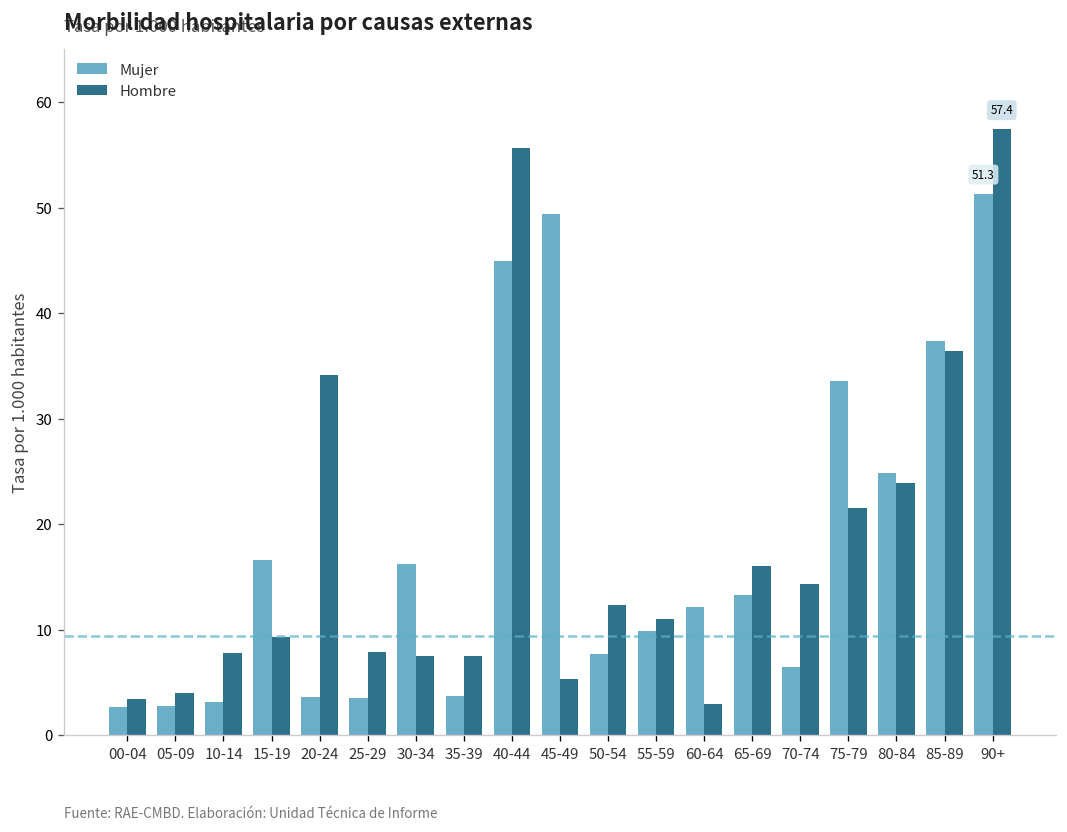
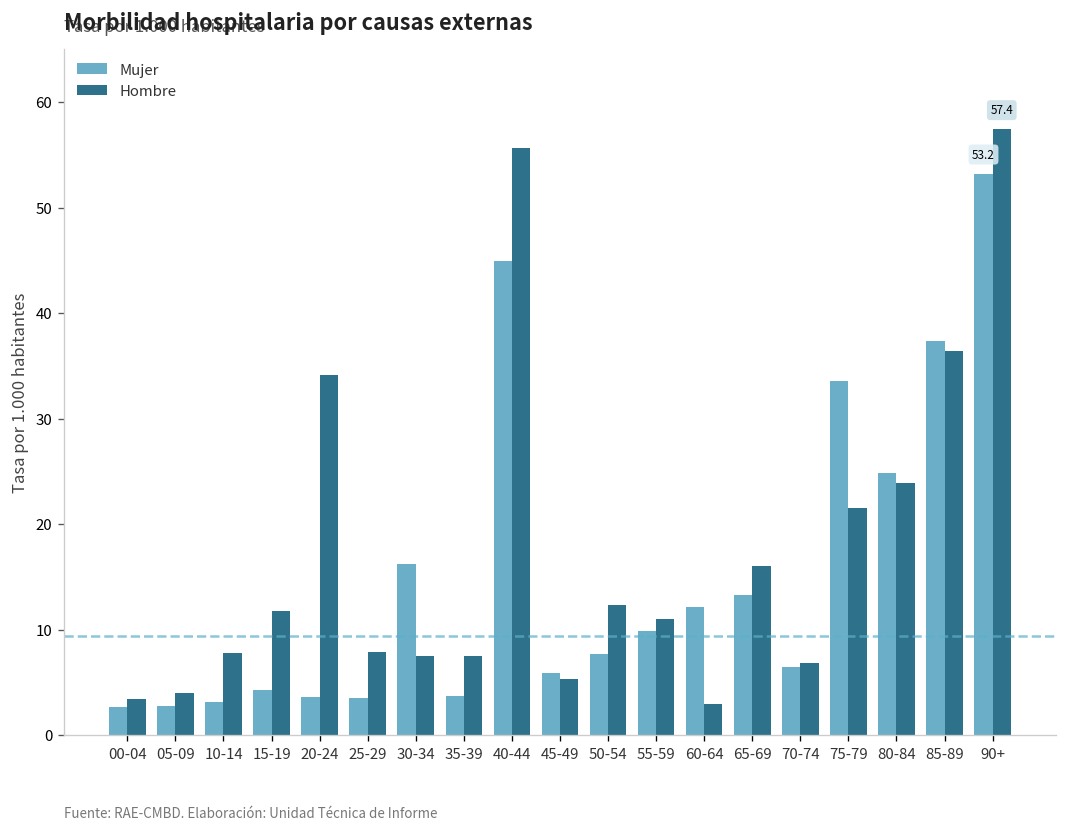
  {
    "Mujer": {
-     "15-19": 17,
-     "45-49": 49,
-     "90+": 51.3
+     "15-19": 4,
+     "45-49": 6,
+     "90+": 53.2
    },
    "Hombre": {
      "00-04": 3,
      "05-09": 4,
      "10-14": 8,
-     "15-19": 9,
+     "15-19": 12,
      "20-24": 34,
      "25-29": 8,
      "30-34": 7,
      "35-39": 8,
      "40-44": 56,
      "45-49": 5,
      "50-54": 12,
      "55-59": 11,
      "60-64": 3,
      "65-69": 16,
-     "70-74": 14,
+     "70-74": 7,
      "75-79": 22,
      "80-84": 24,
      "85-89": 36
    }
  }
